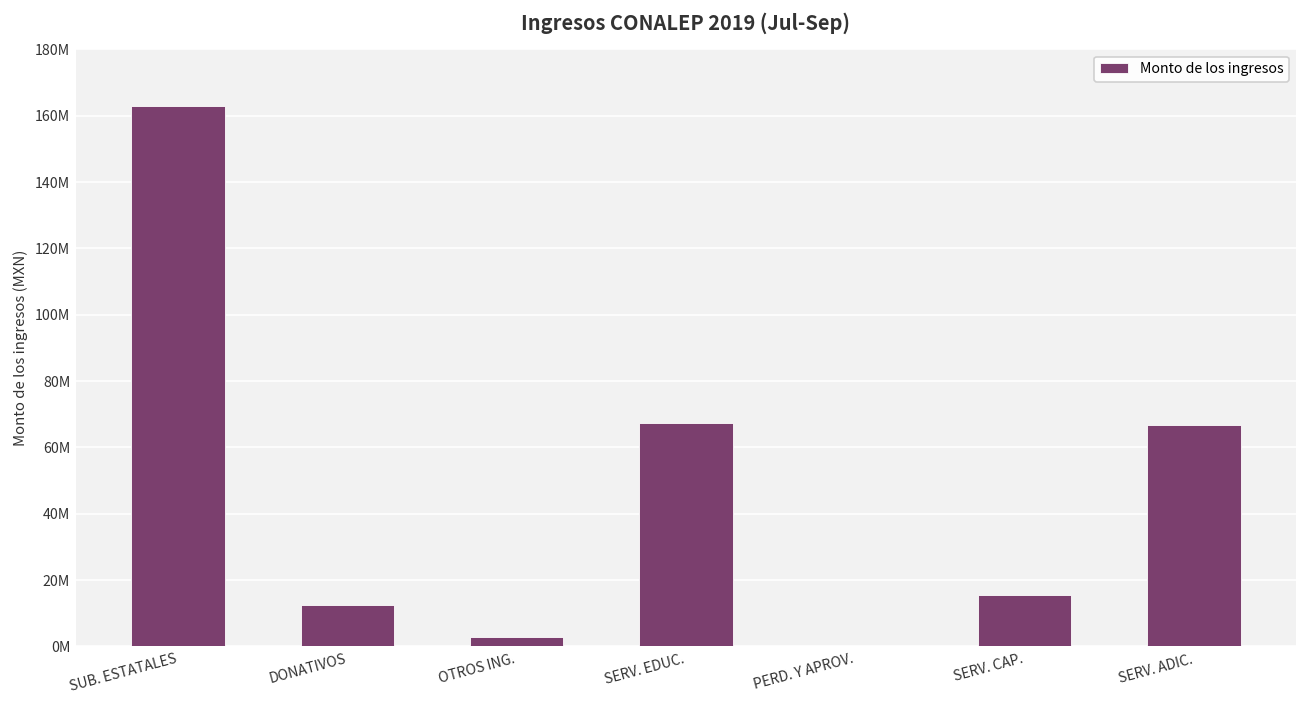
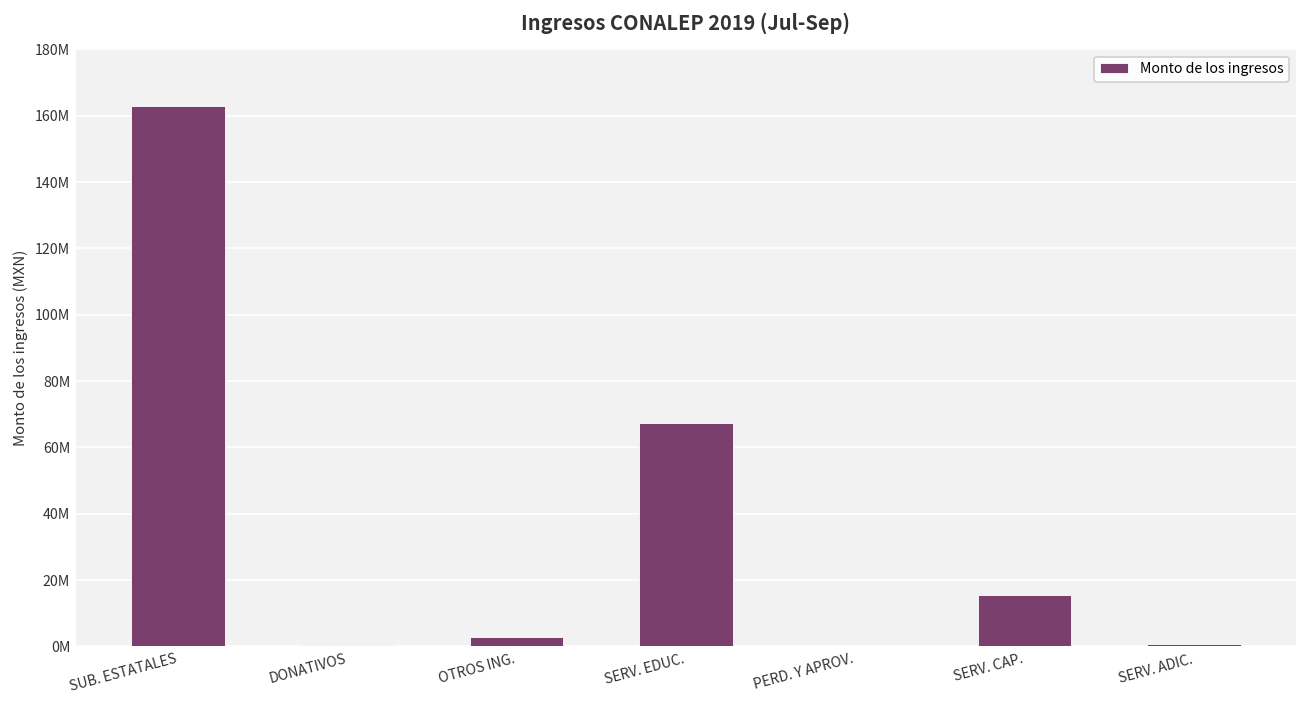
  {
    "SUB. ESTATALES": 163000000,
-   "DONATIVOS": 13000000,
+   "DONATIVOS": 0,
    "OTROS ING.": 3000000,
    "SERV. EDUC.": 67000000,
    "SERV. CAP.": 15000000,
-   "SERV. ADIC.": 67000000
+   "SERV. ADIC.": 1000000
  }
